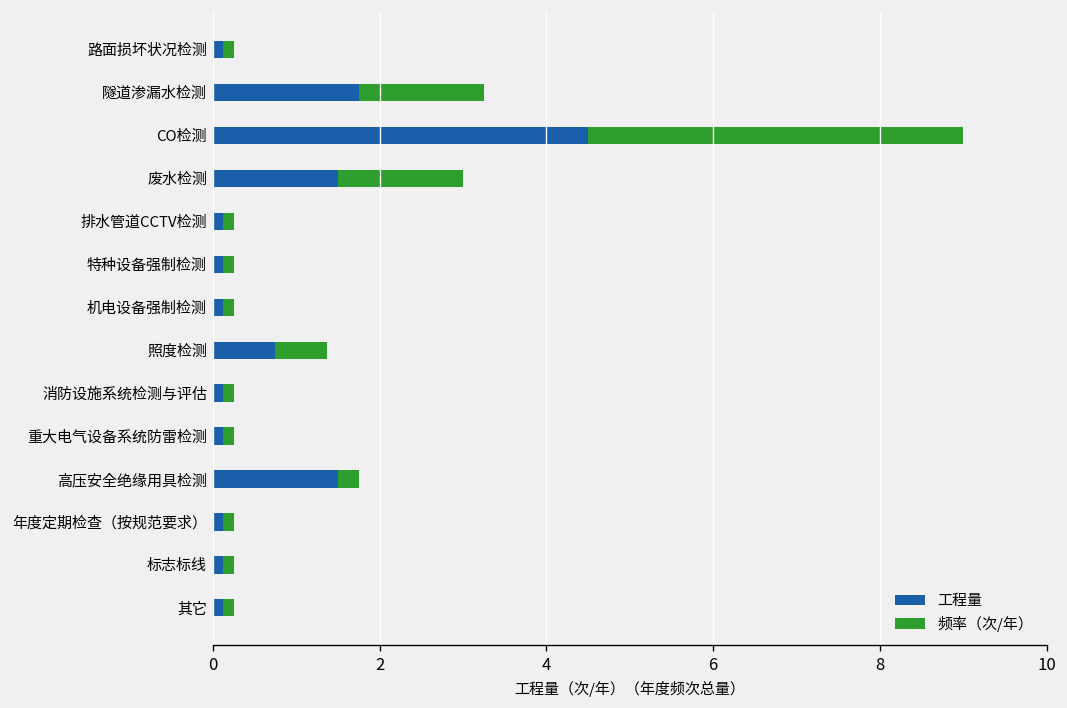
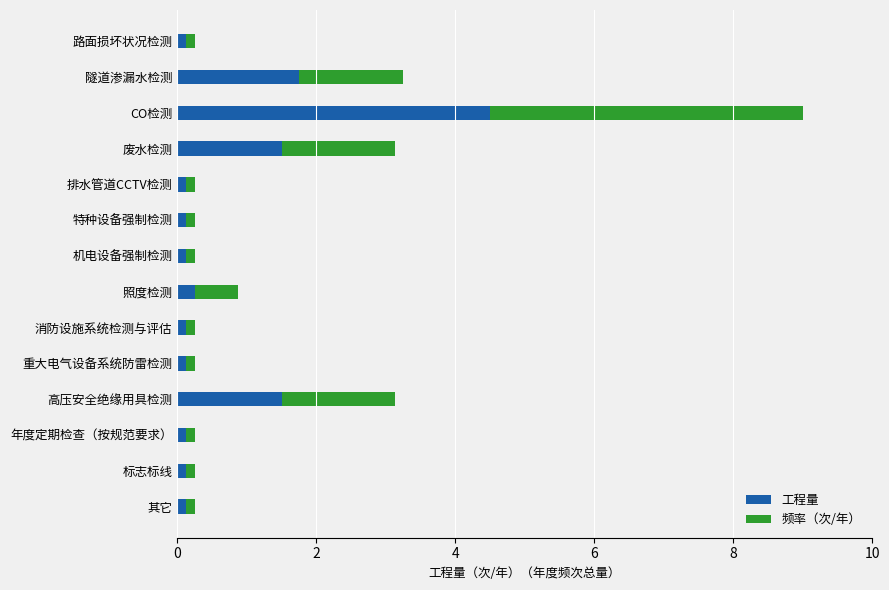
  {
    "工程量": {
      "路面损坏状况检测": 0.1,
      "隧道渗漏水检测": 1.8,
      "CO检测": 4.5,
      "废水检测": 1.5,
      "排水管道CCTV检测": 0.1,
      "特种设备强制检测": 0.1,
      "机电设备强制检测": 0.1,
-     "照度检测": 0.8,
+     "照度检测": 0.3,
      "消防设施系统检测与评估": 0.1,
      "重大电气设备系统防雷检测": 0.1,
      "高压安全绝缘用具检测": 1.5,
      "年度定期检查（按规范要求）": 0.1,
      "标志标线": 0.1,
      "其它": 0.1
    },
    "频率（次/年）": {
      "路面损坏状况检测": 0.1,
      "隧道渗漏水检测": 1.5,
      "CO检测": 4.5,
-     "废水检测": 1.5,
+     "废水检测": 1.6,
      "排水管道CCTV检测": 0.1,
      "特种设备强制检测": 0.1,
      "机电设备强制检测": 0.1,
      "照度检测": 0.6,
      "消防设施系统检测与评估": 0.1,
      "重大电气设备系统防雷检测": 0.1,
-     "高压安全绝缘用具检测": 0.3,
+     "高压安全绝缘用具检测": 1.6,
      "年度定期检查（按规范要求）": 0.1,
      "标志标线": 0.1,
      "其它": 0.1
    }
  }
